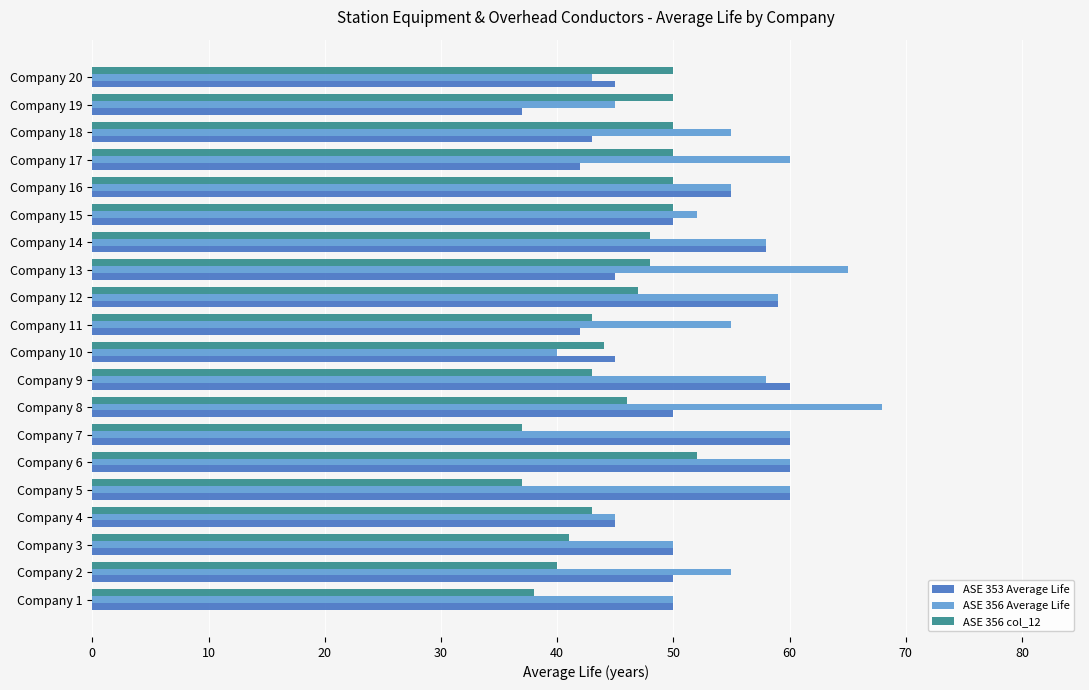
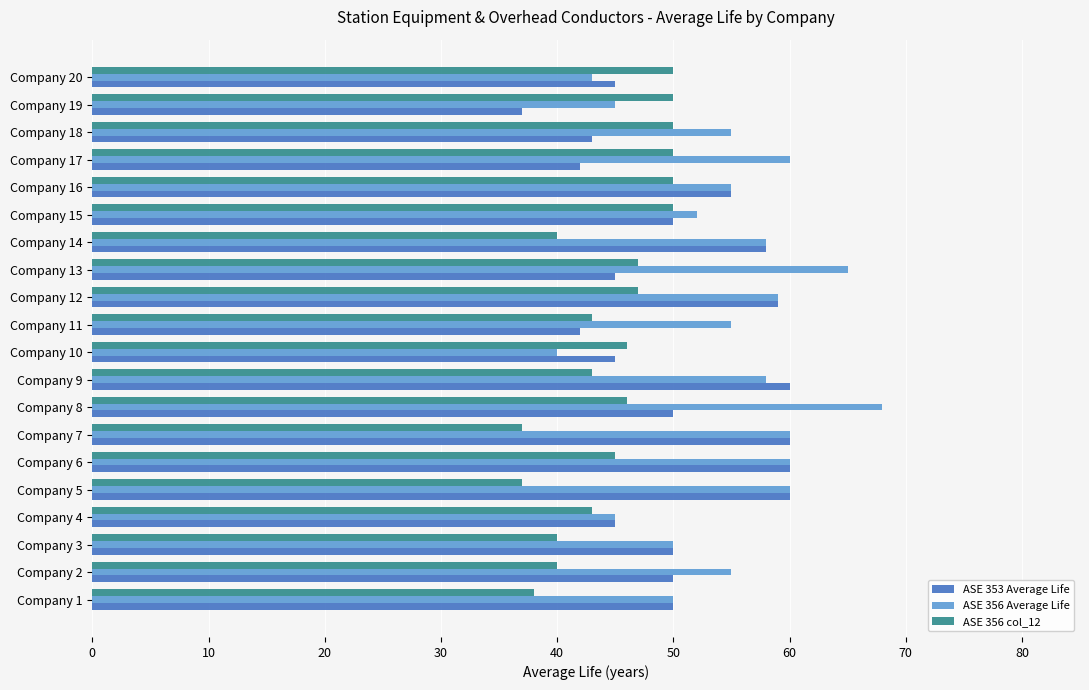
  {
    "ASE 356 col_12": {
      "Company 20": 50,
      "Company 19": 50,
      "Company 18": 50,
      "Company 17": 50,
      "Company 16": 50,
      "Company 15": 50,
-     "Company 14": 48,
-     "Company 13": 48,
+     "Company 14": 40,
+     "Company 13": 47,
      "Company 12": 47,
      "Company 11": 43,
-     "Company 10": 44,
+     "Company 10": 46,
      "Company 9": 43,
      "Company 8": 46,
      "Company 7": 37,
-     "Company 6": 52,
+     "Company 6": 45,
      "Company 5": 37,
      "Company 4": 43,
-     "Company 3": 41,
+     "Company 3": 40,
      "Company 2": 40,
      "Company 1": 38
    }
  }
